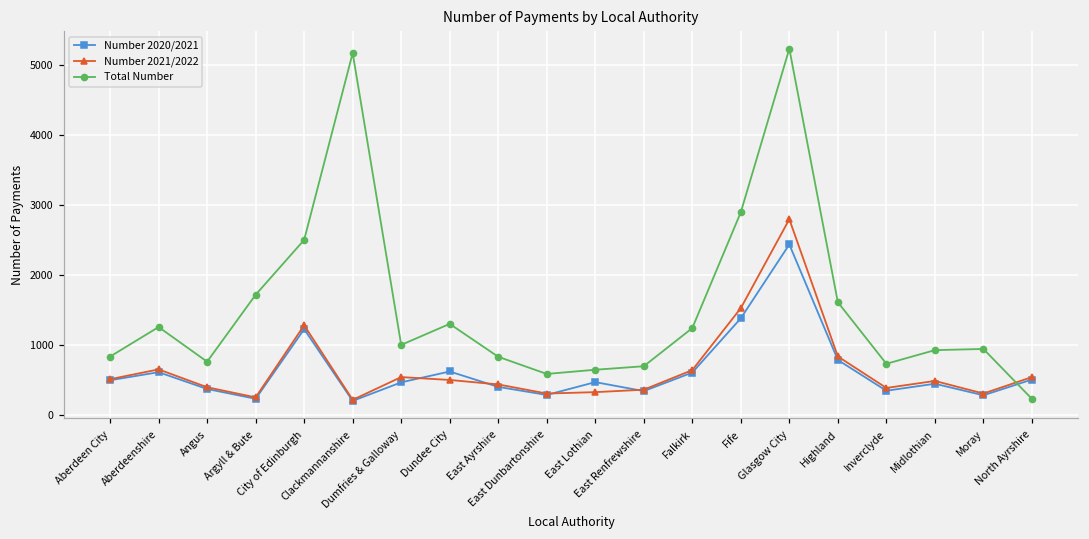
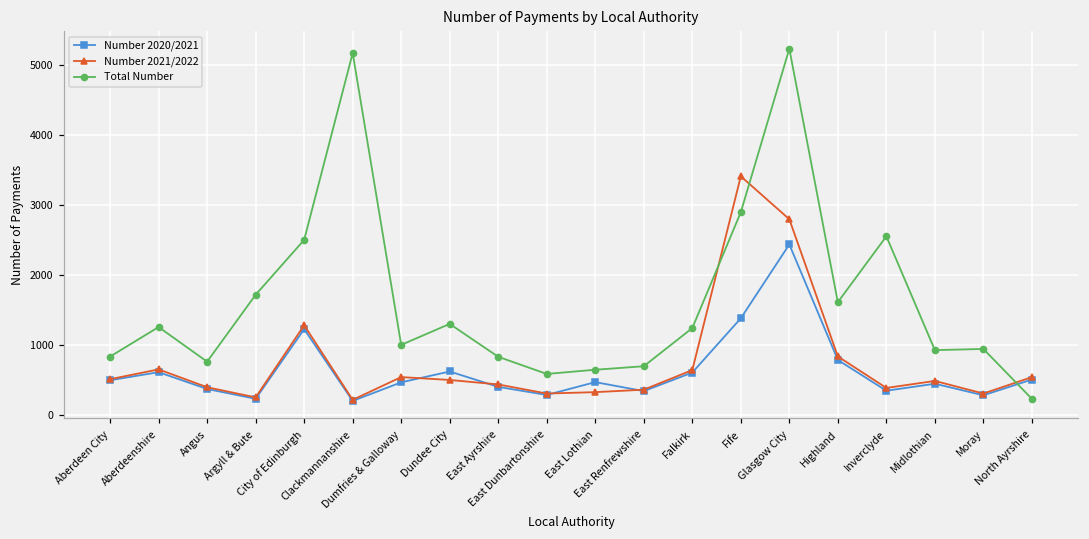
  {
    "Number 2020/2021": {
      "Aberdeenshire": 600,
      "City of Edinburgh": 1200,
      "Dumfries & Galloway": 500,
      "Dundee City": 600,
      "East Lothian": 500,
      "Fife": 1400,
      "Glasgow City": 2400,
      "Highland": 800,
      "Midlothian": 400
    },
    "Number 2021/2022": {
      "Aberdeenshire": 600,
      "City of Edinburgh": 1300,
      "Dumfries & Galloway": 500,
      "Dundee City": 500,
      "East Lothian": 300,
-     "Fife": 1500,
+     "Fife": 3400,
      "Glasgow City": 2800,
      "Highland": 800,
      "Midlothian": 500
    },
    "Total Number": {
      "Aberdeen City": 800,
      "Aberdeenshire": 1300,
      "Angus": 800,
      "Argyll & Bute": 1700,
      "City of Edinburgh": 2500,
      "Clackmannanshire": 5200,
      "Dumfries & Galloway": 1000,
      "Dundee City": 1300,
      "East Ayrshire": 800,
      "East Dunbartonshire": 600,
      "East Lothian": 600,
      "East Renfrewshire": 700,
      "Falkirk": 1200,
      "Fife": 2900,
      "Glasgow City": 5200,
      "Highland": 1600,
-     "Inverclyde": 700,
+     "Inverclyde": 2500,
      "Midlothian": 900,
      "Moray": 900,
      "North Ayrshire": 200
    }
  }
